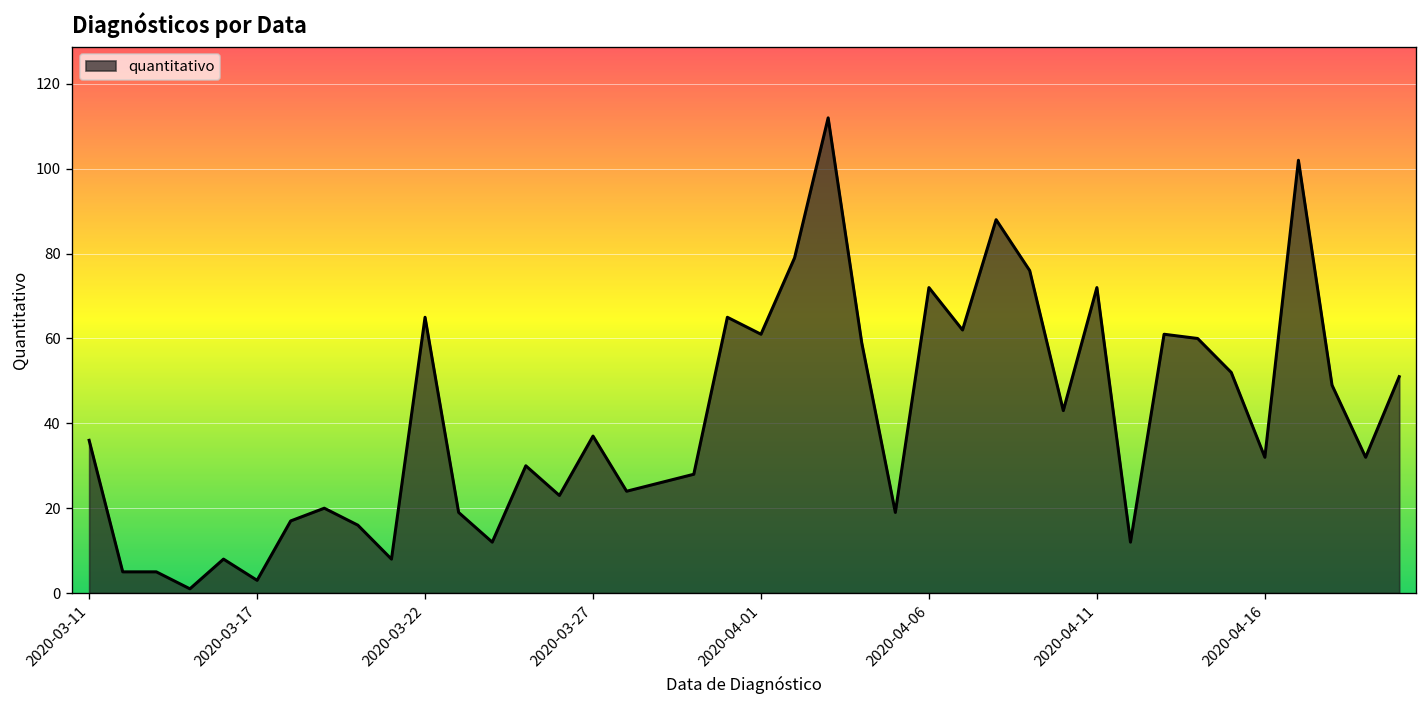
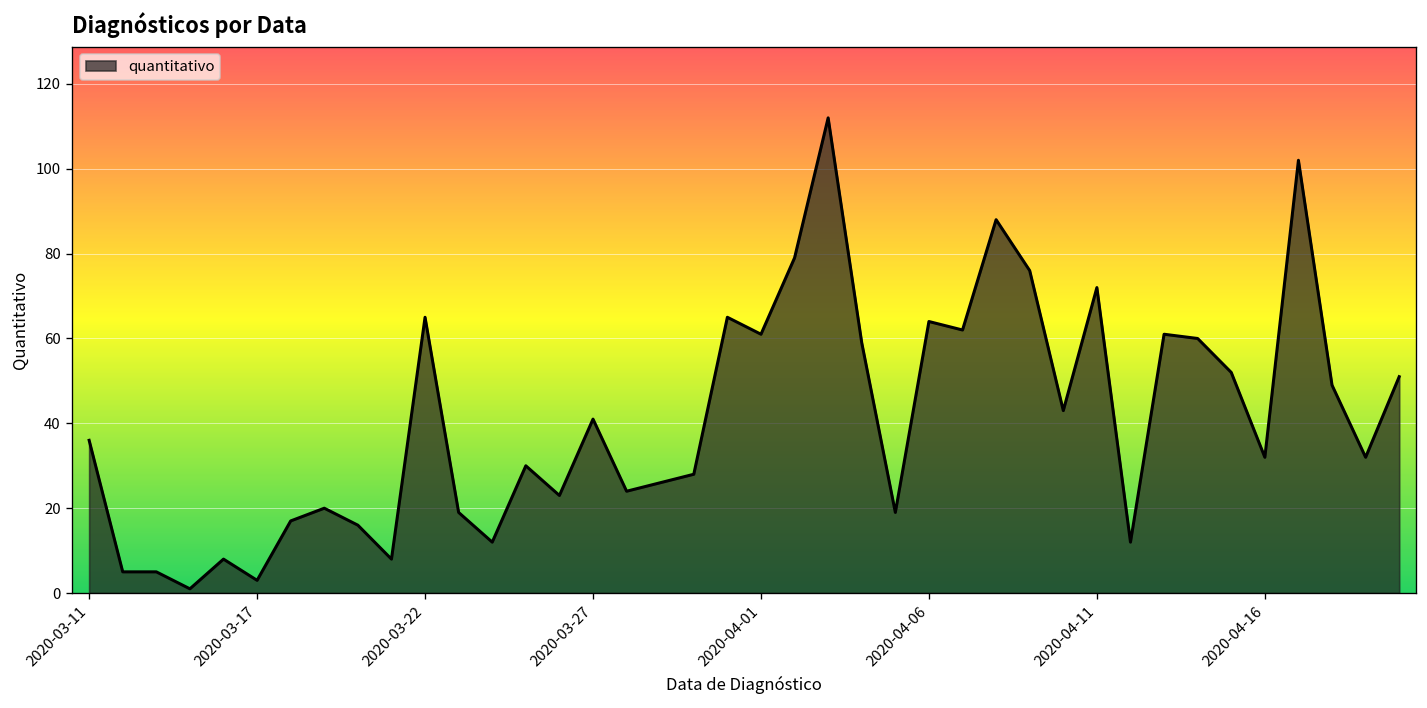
  {
    "2020-03-11": 36,
    "2020-03-17": 3,
    "2020-03-22": 65,
-   "2020-03-27": 37,
+   "2020-03-27": 41,
    "2020-04-01": 61,
-   "2020-04-06": 72,
+   "2020-04-06": 64,
    "2020-04-11": 72,
    "2020-04-16": 32
  }
